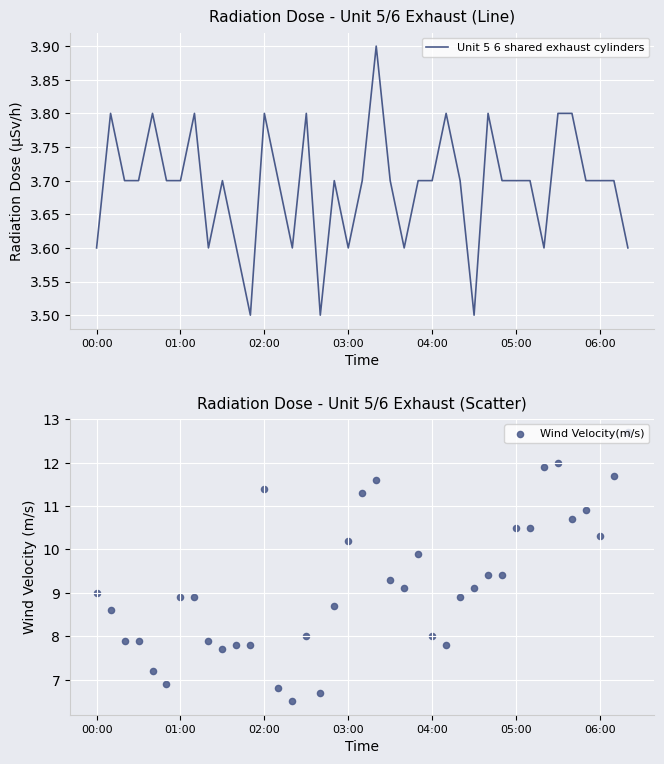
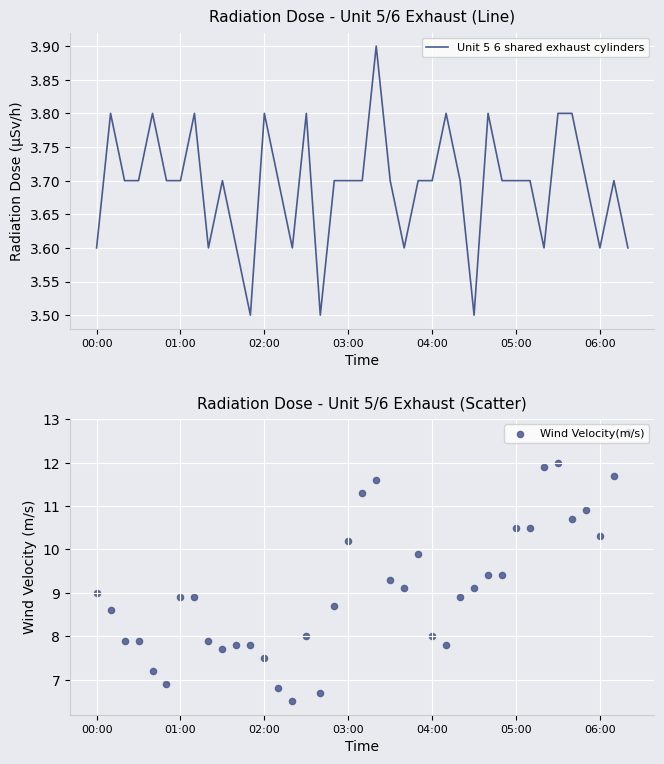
  {
    "Radiation Dose - Unit 5/6 Exhaust (Line)": {
      "00:00": 3.6,
      "01:00": 3.7,
      "02:00": 3.8,
-     "03:00": 3.6,
+     "03:00": 3.7,
      "04:00": 3.7,
      "05:00": 3.7,
-     "06:00": 3.7
+     "06:00": 3.6
    },
    "Radiation Dose - Unit 5/6 Exhaust (Scatter)": {
-     "02:00": 11.4
+     "02:00": 7.5
    }
  }
